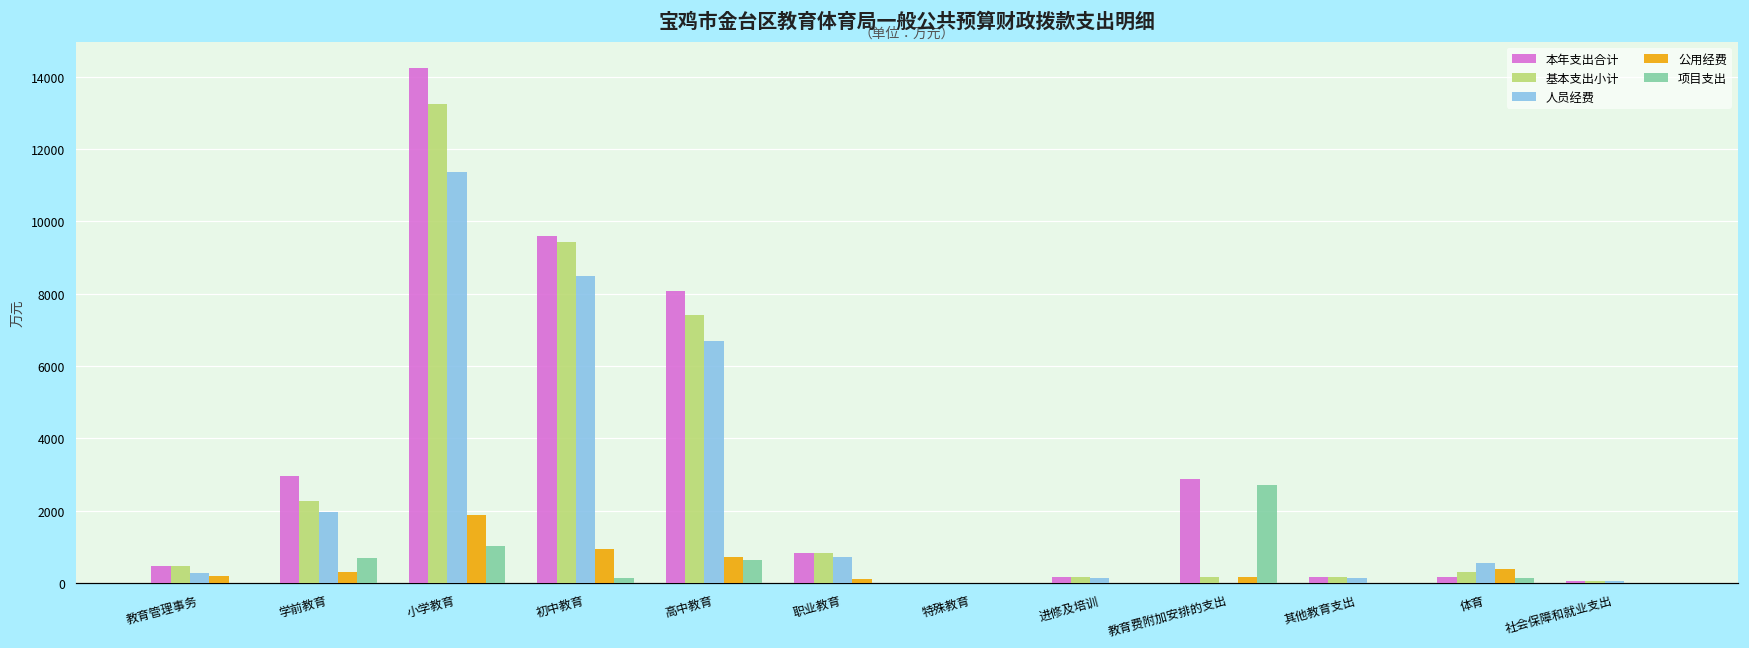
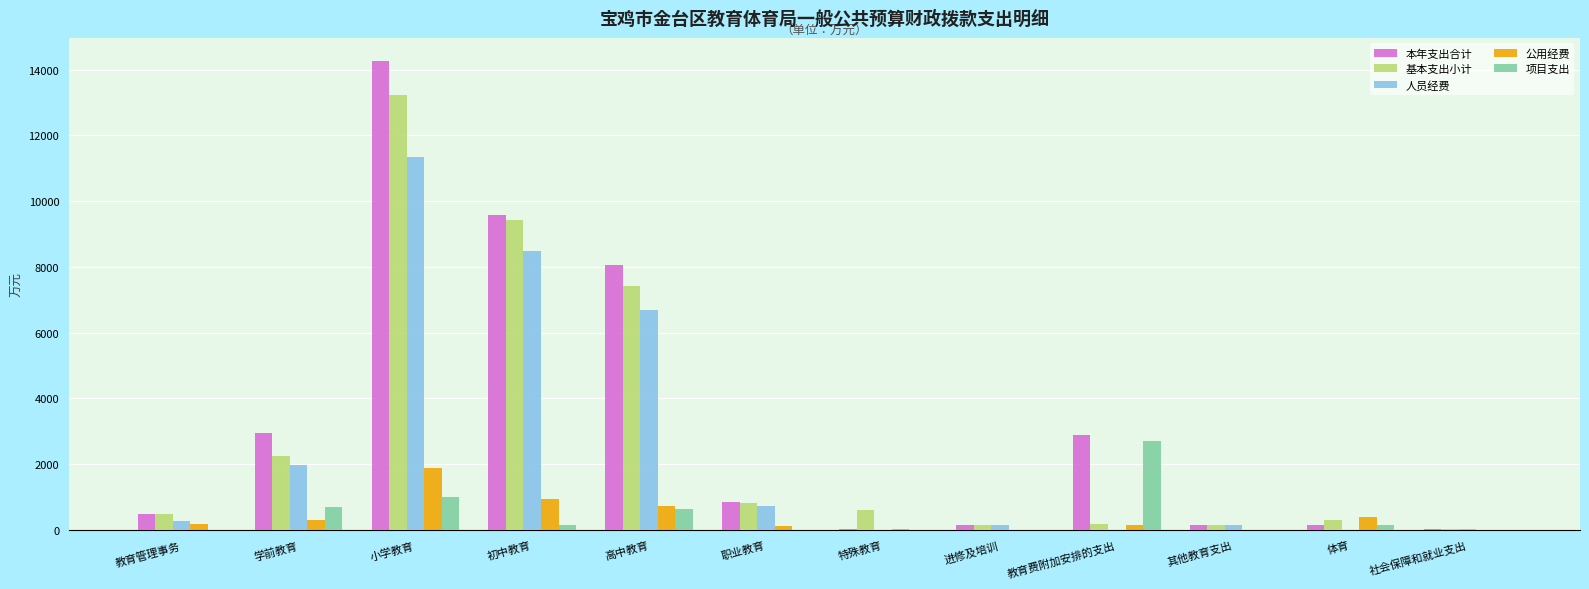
  {
    "本年支出合计": {
      "教育管理事务": 500,
      "学前教育": 3000,
      "小学教育": 14300,
      "初中教育": 9600,
      "高中教育": 8100,
      "职业教育": 800,
      "进修及培训": 200,
      "教育费附加安排的支出": 2900,
      "其他教育支出": 200,
      "体育": 200
    },
    "基本支出小计": {
      "教育管理事务": 500,
      "学前教育": 2300,
      "小学教育": 13200,
      "初中教育": 9400,
      "高中教育": 7400,
      "职业教育": 800,
-     "特殊教育": 0,
+     "特殊教育": 600,
      "进修及培训": 200,
      "教育费附加安排的支出": 200,
      "其他教育支出": 200,
      "体育": 300
    },
    "人员经费": {
      "教育管理事务": 300,
      "学前教育": 2000,
      "小学教育": 11400,
      "初中教育": 8500,
      "高中教育": 6700,
      "职业教育": 700,
      "特殊教育": 0,
      "进修及培训": 100,
      "其他教育支出": 100,
-     "体育": 500
+     "体育": 0
    },
    "公用经费": {
      "教育管理事务": 200,
      "学前教育": 300,
      "小学教育": 1900,
      "初中教育": 1000,
      "高中教育": 700,
      "职业教育": 100,
      "教育费附加安排的支出": 200,
      "体育": 400
    },
    "项目支出": {
      "教育管理事务": 0,
      "学前教育": 700,
      "小学教育": 1000,
      "初中教育": 100,
      "高中教育": 600,
      "特殊教育": 0,
      "进修及培训": 0,
      "教育费附加安排的支出": 2700,
      "体育": 100,
      "社会保障和就业支出": 0
    }
  }
